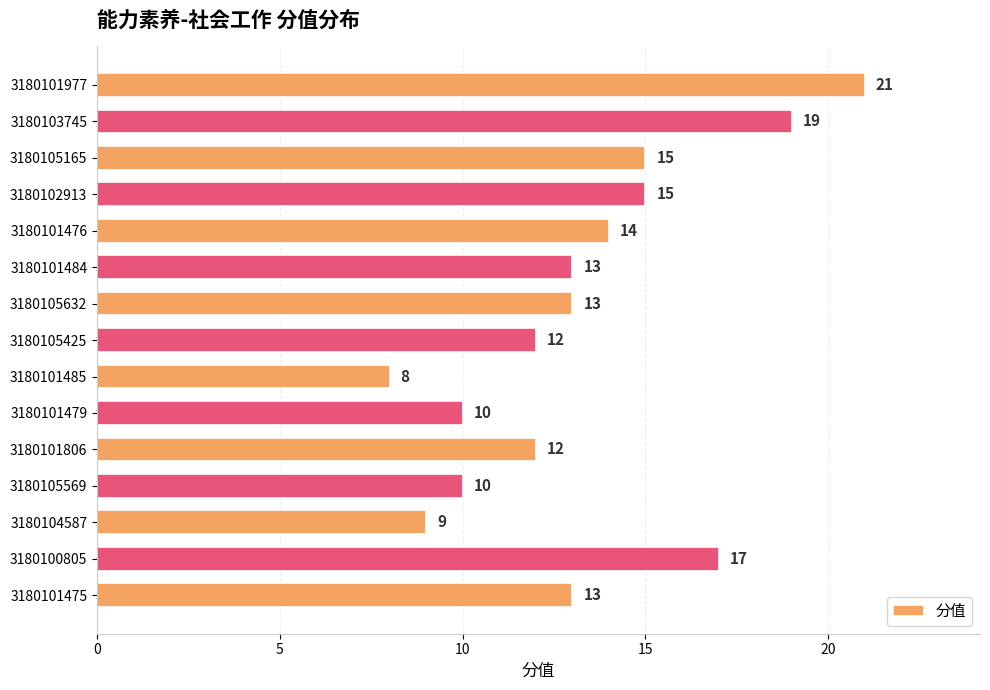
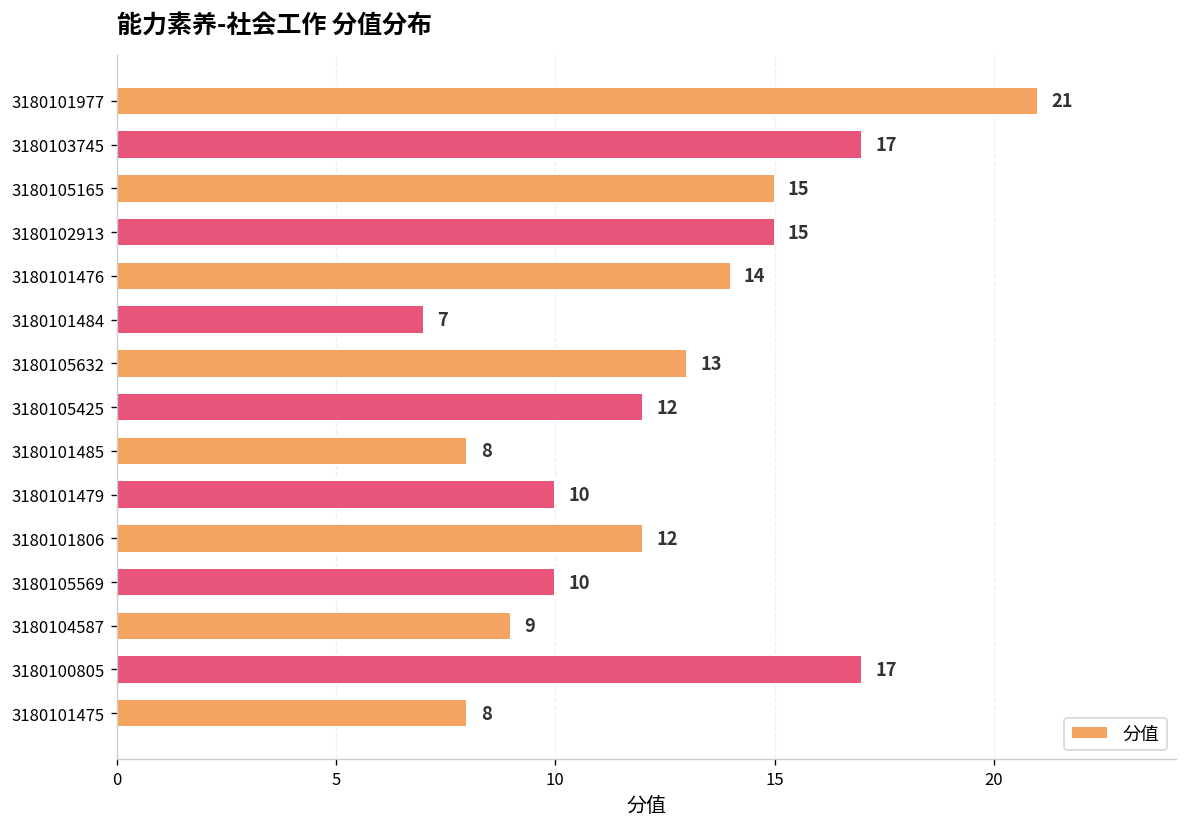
  {
    "3180101977": 21,
-   "3180103745": 19,
+   "3180103745": 17,
    "3180105165": 15,
    "3180102913": 15,
    "3180101476": 14,
-   "3180101484": 13,
+   "3180101484": 7,
    "3180105632": 13,
    "3180105425": 12,
    "3180101485": 8,
    "3180101479": 10,
    "3180101806": 12,
    "3180105569": 10,
    "3180104587": 9,
    "3180100805": 17,
-   "3180101475": 13
+   "3180101475": 8
  }
